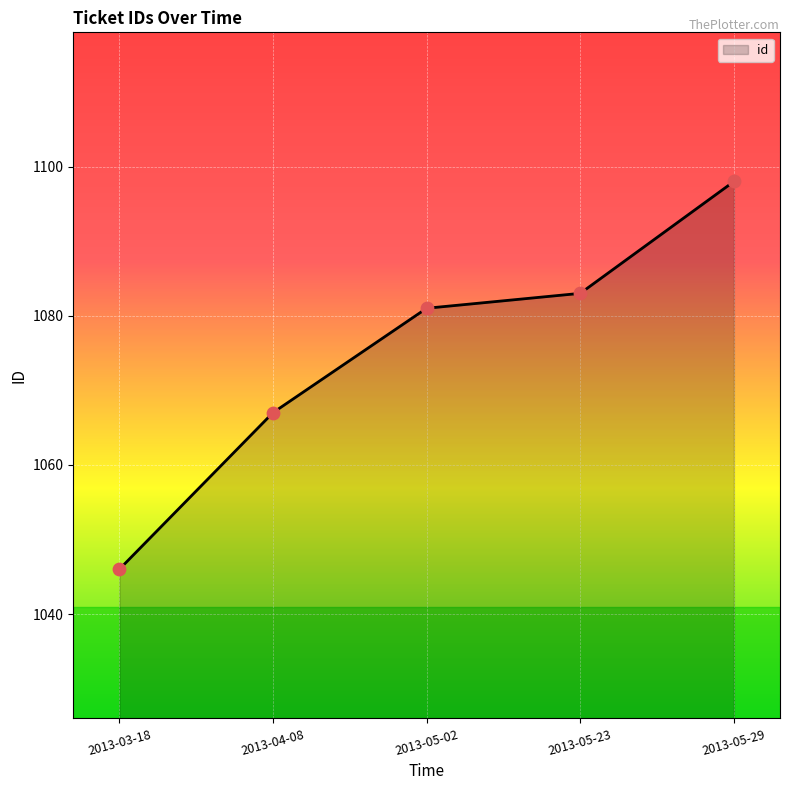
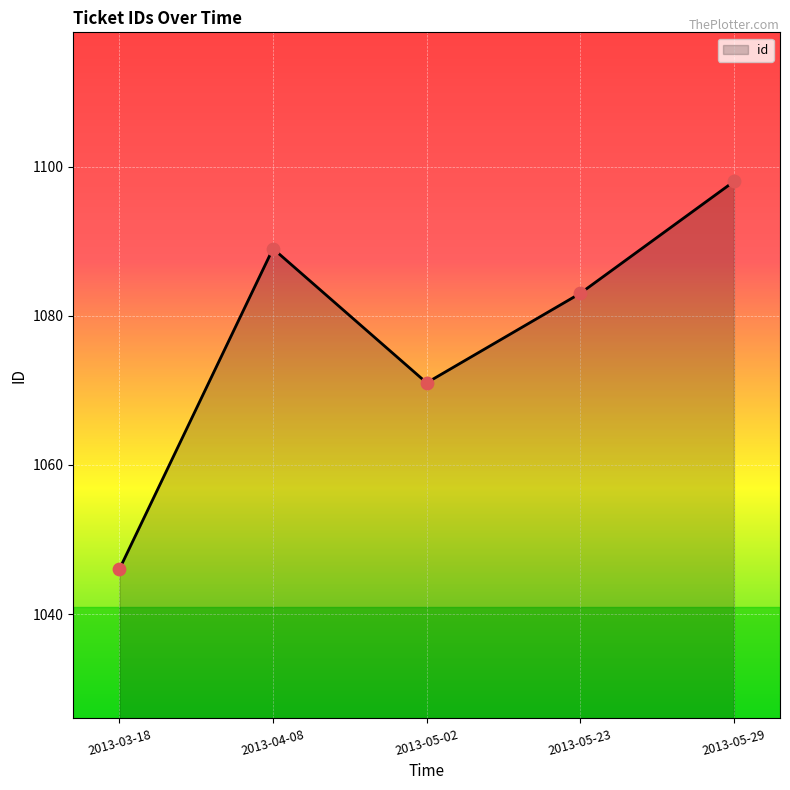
  {
    "2013-03-18": 1046,
-   "2013-04-08": 1067,
-   "2013-05-02": 1081,
+   "2013-04-08": 1089,
+   "2013-05-02": 1071,
    "2013-05-23": 1083,
    "2013-05-29": 1098
  }
